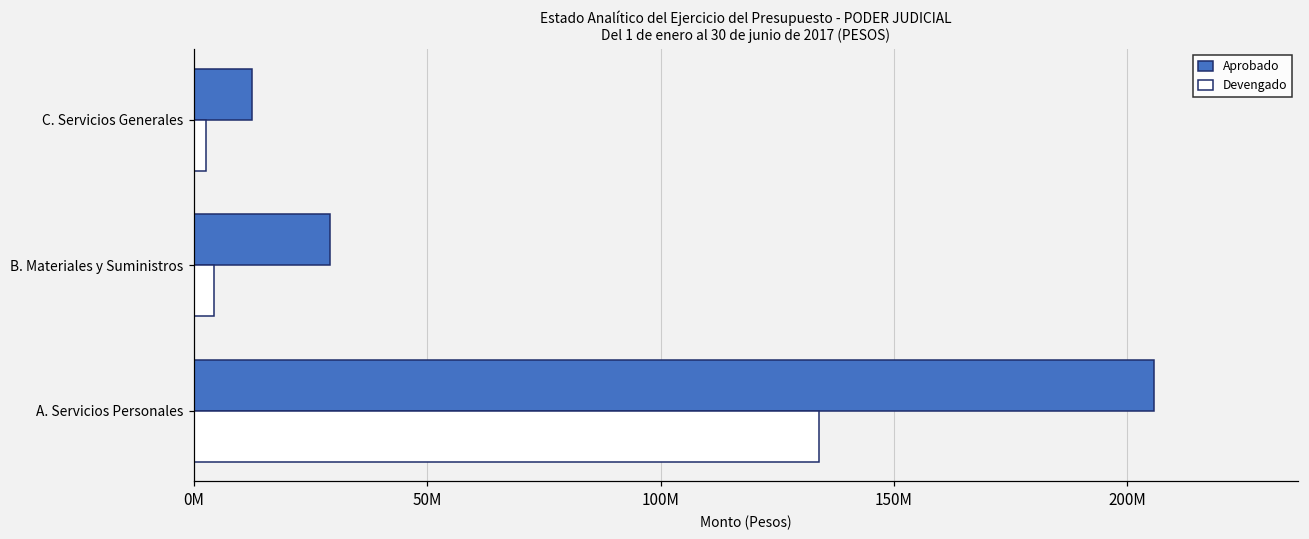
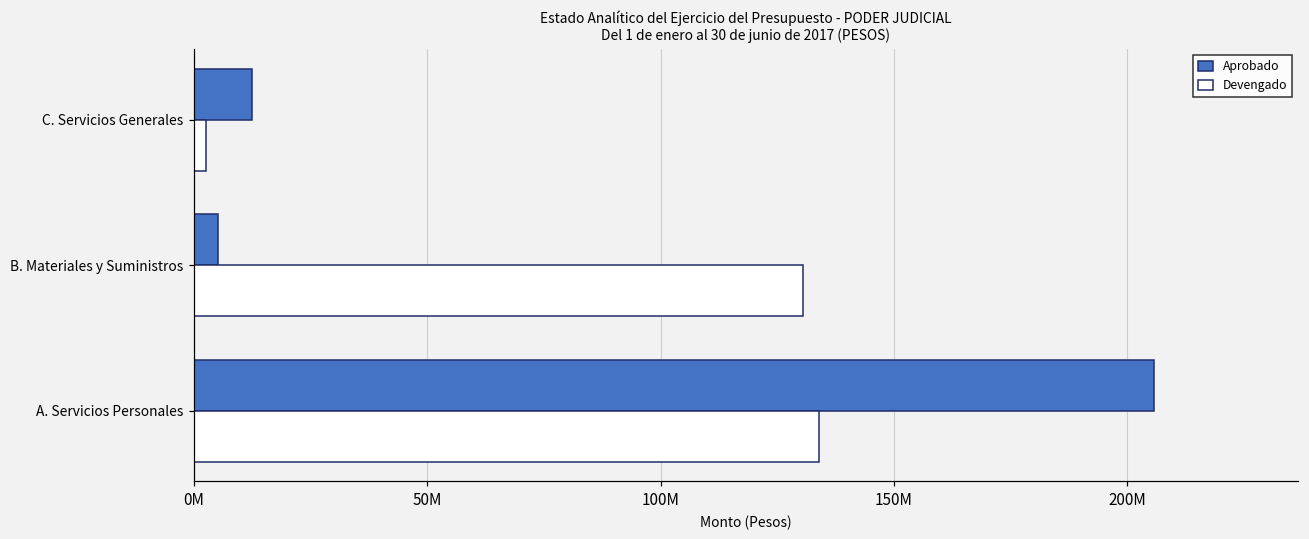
  {
    "Aprobado": {
      "C. Servicios Generales": 13000000,
-     "B. Materiales y Suministros": 29000000,
+     "B. Materiales y Suministros": 5000000,
      "A. Servicios Personales": 206000000
    },
    "Devengado": {
      "C. Servicios Generales": 2000000,
-     "B. Materiales y Suministros": 4000000,
+     "B. Materiales y Suministros": 130000000,
      "A. Servicios Personales": 134000000
    }
  }
